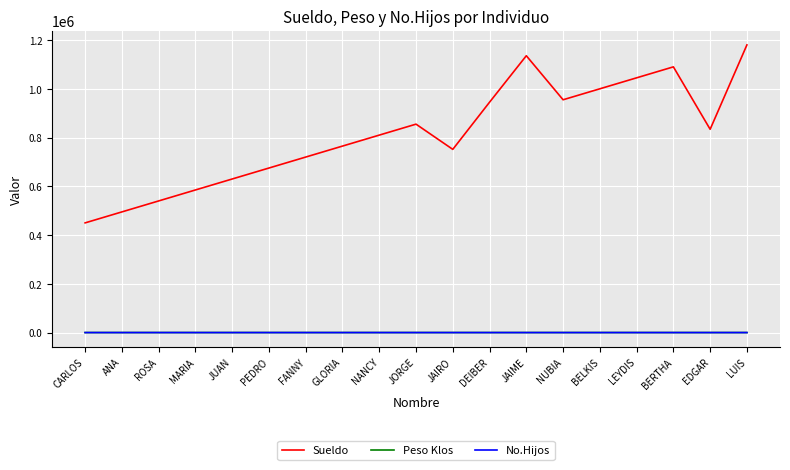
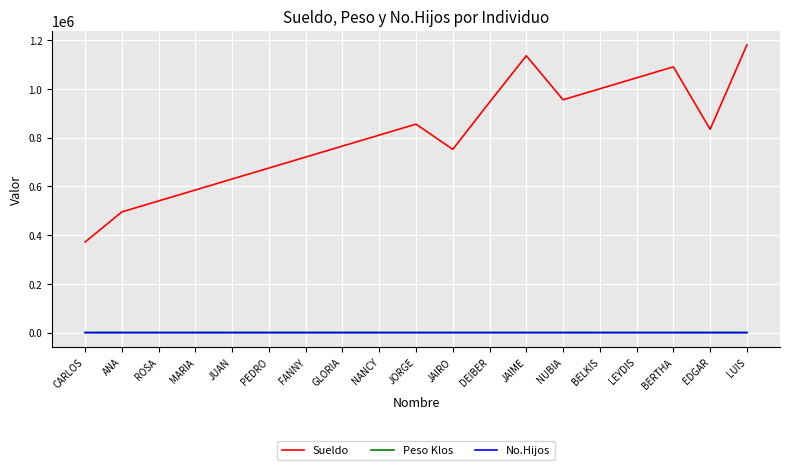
  {
    "Sueldo": {
-     "CARLOS": 450000,
+     "CARLOS": 370000,
      "ANA": 500000,
      "ROSA": 540000,
      "MARIA": 590000,
      "JUAN": 630000,
      "PEDRO": 680000,
      "FANNY": 720000,
      "GLORIA": 770000,
      "NANCY": 810000,
      "JORGE": 860000,
      "JAIRO": 750000,
      "DEIBER": 950000,
      "JAIME": 1140000,
      "NUBIA": 960000,
      "BELKIS": 1000000,
      "LEYDIS": 1050000,
      "BERTHA": 1090000,
      "EDGAR": 830000,
      "LUIS": 1180000
    },
    "No.Hijos": {
      "CARLOS": 0,
      "ANA": 0,
      "ROSA": 0,
      "MARIA": 0,
      "JUAN": 0,
      "PEDRO": 0,
      "FANNY": 0,
      "GLORIA": 0,
      "NANCY": 0,
      "JORGE": 0,
      "JAIRO": 0,
      "DEIBER": 0,
      "JAIME": 0,
      "NUBIA": 0,
      "BELKIS": 0,
      "LEYDIS": 0,
      "BERTHA": 0,
      "EDGAR": 0,
      "LUIS": 0
    }
  }
